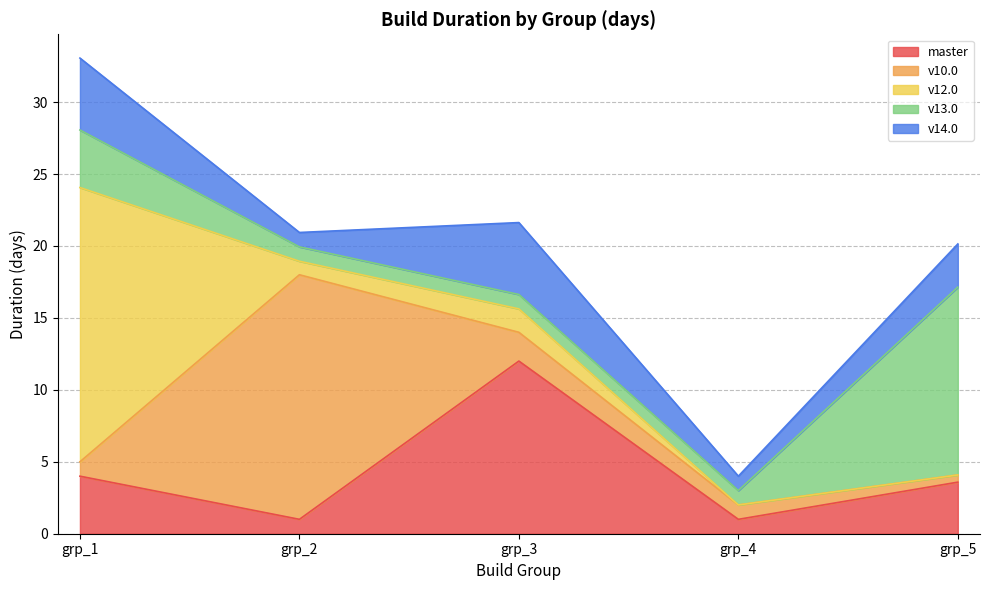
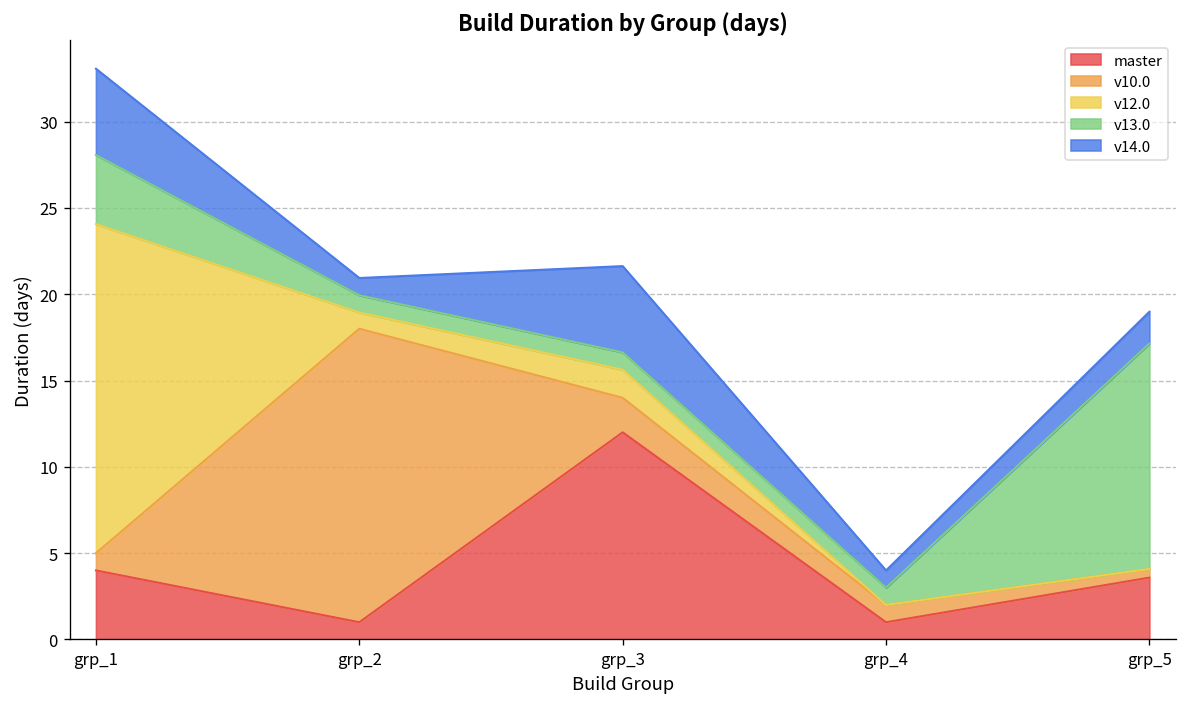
  {
    "master": {
      "grp_1": 4.0,
      "grp_2": 1.0,
      "grp_3": 12.0,
      "grp_4": 1.0,
      "grp_5": 3.6
    },
    "v13.0": {
      "grp_1": 4.0,
      "grp_2": 1.0,
      "grp_3": 1.0,
      "grp_4": 1.0,
      "grp_5": 13.1
    },
    "v14.0": {
      "grp_1": 5.0,
      "grp_2": 1.0,
      "grp_3": 5.0,
      "grp_4": 1.0,
-     "grp_5": 3.0
+     "grp_5": 1.8
    }
  }
